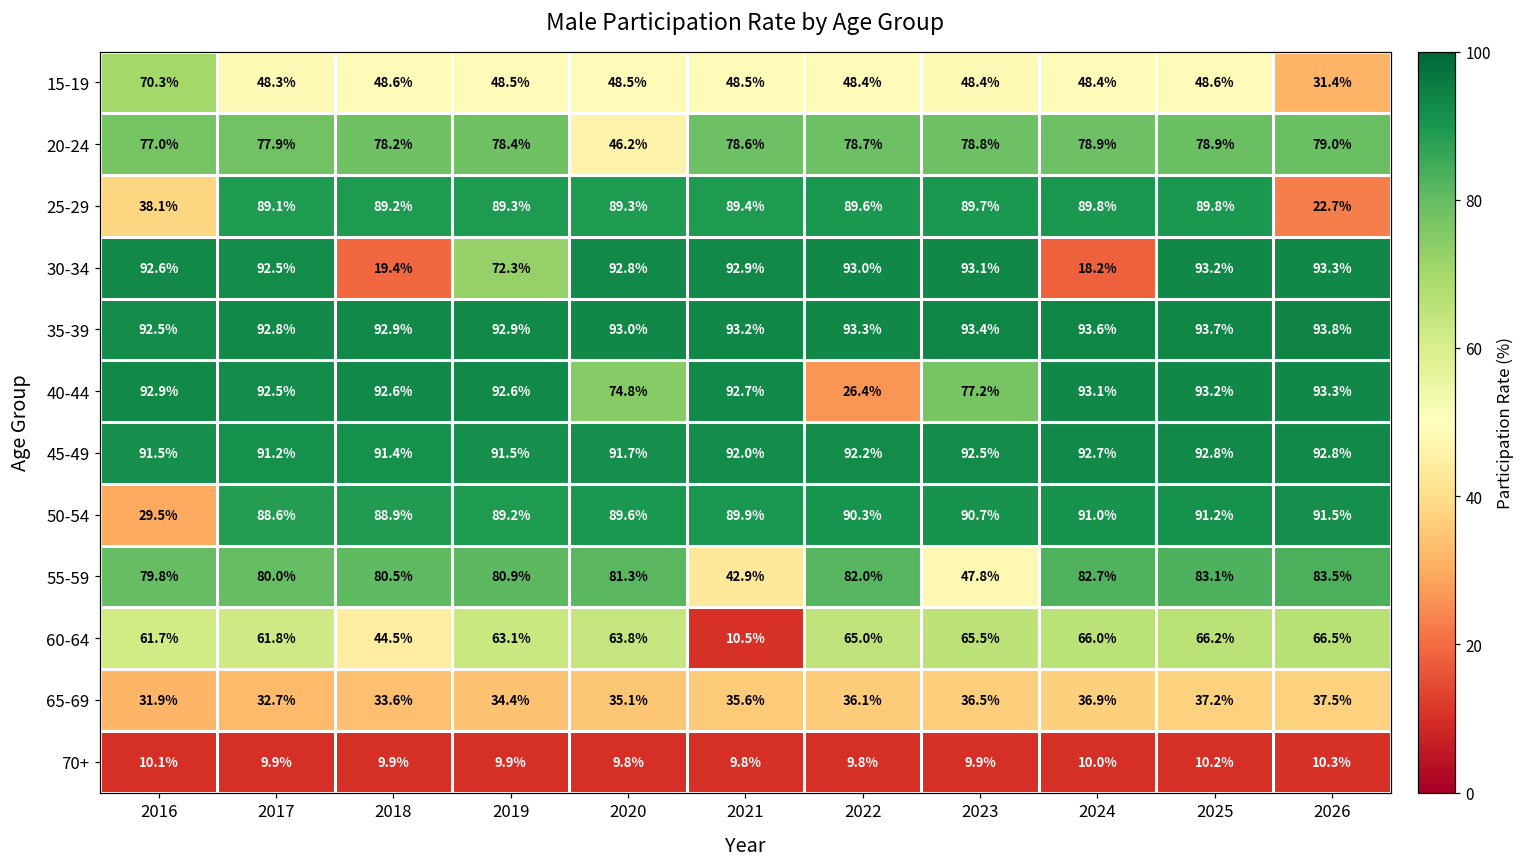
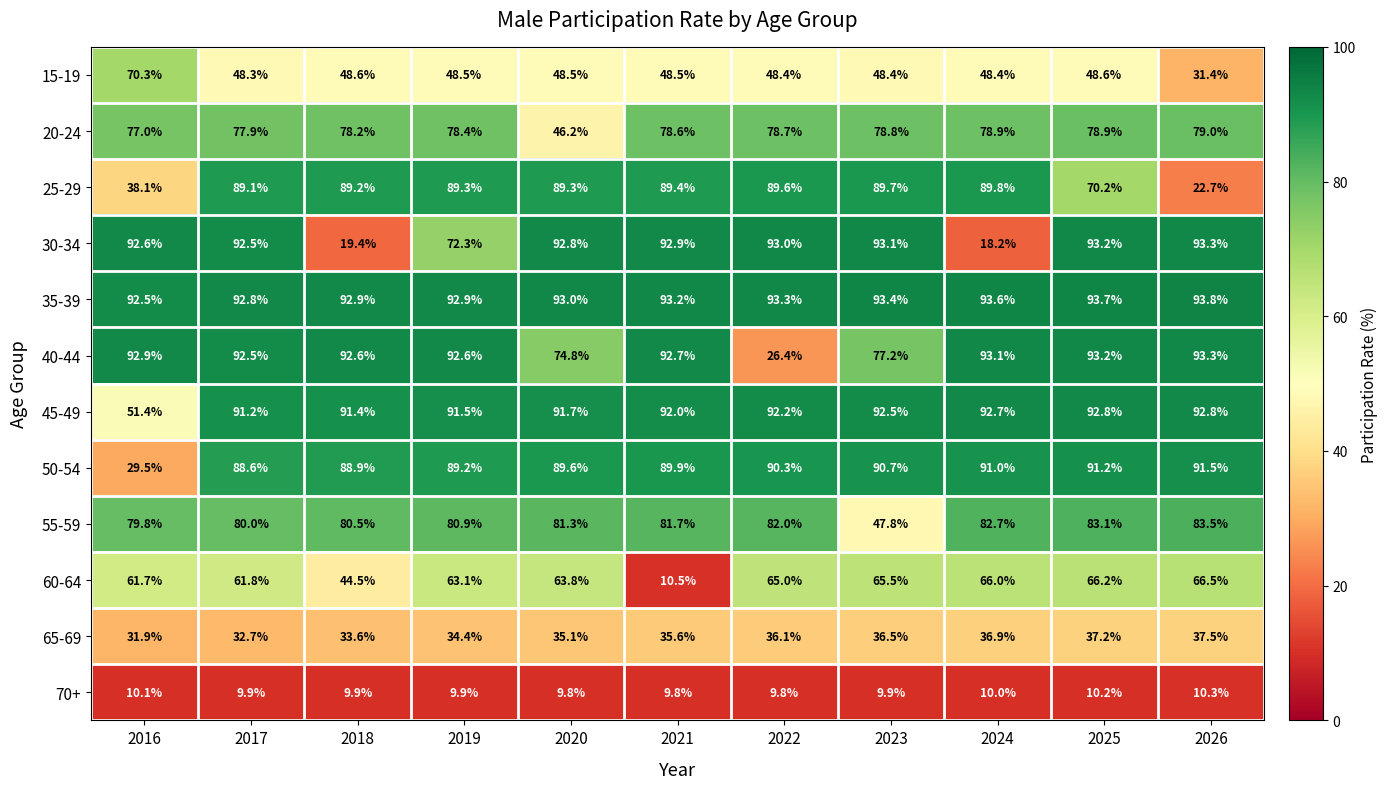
  {
    "15-19": {
      "2016": "70.3%",
      "2017": "48.3%",
      "2018": "48.6%",
      "2019": "48.5%",
      "2020": "48.5%",
      "2021": "48.5%",
      "2022": "48.4%",
      "2023": "48.4%",
      "2024": "48.4%",
      "2025": "48.6%",
      "2026": "31.4%"
    },
    "20-24": {
      "2016": "77.0%",
      "2017": "77.9%",
      "2018": "78.2%",
      "2019": "78.4%",
      "2020": "46.2%",
      "2021": "78.6%",
      "2022": "78.7%",
      "2023": "78.8%",
      "2024": "78.9%",
      "2025": "78.9%",
      "2026": "79.0%"
    },
    "25-29": {
      "2016": "38.1%",
      "2017": "89.1%",
      "2018": "89.2%",
      "2019": "89.3%",
      "2020": "89.3%",
      "2021": "89.4%",
      "2022": "89.6%",
      "2023": "89.7%",
      "2024": "89.8%",
-     "2025": "89.8%",
+     "2025": "70.2%",
      "2026": "22.7%"
    },
    "30-34": {
      "2016": "92.6%",
      "2017": "92.5%",
      "2018": "19.4%",
      "2019": "72.3%",
      "2020": "92.8%",
      "2021": "92.9%",
      "2022": "93.0%",
      "2023": "93.1%",
      "2024": "18.2%",
      "2025": "93.2%",
      "2026": "93.3%"
    },
    "35-39": {
      "2016": "92.5%",
      "2017": "92.8%",
      "2018": "92.9%",
      "2019": "92.9%",
      "2020": "93.0%",
      "2021": "93.2%",
      "2022": "93.3%",
      "2023": "93.4%",
      "2024": "93.6%",
      "2025": "93.7%",
      "2026": "93.8%"
    },
    "40-44": {
      "2016": "92.9%",
      "2017": "92.5%",
      "2018": "92.6%",
      "2019": "92.6%",
      "2020": "74.8%",
      "2021": "92.7%",
      "2022": "26.4%",
      "2023": "77.2%",
      "2024": "93.1%",
      "2025": "93.2%",
      "2026": "93.3%"
    },
    "45-49": {
-     "2016": "91.5%",
+     "2016": "51.4%",
      "2017": "91.2%",
      "2018": "91.4%",
      "2019": "91.5%",
      "2020": "91.7%",
      "2021": "92.0%",
      "2022": "92.2%",
      "2023": "92.5%",
      "2024": "92.7%",
      "2025": "92.8%",
      "2026": "92.8%"
    },
    "50-54": {
      "2016": "29.5%",
      "2017": "88.6%",
      "2018": "88.9%",
      "2019": "89.2%",
      "2020": "89.6%",
      "2021": "89.9%",
      "2022": "90.3%",
      "2023": "90.7%",
      "2024": "91.0%",
      "2025": "91.2%",
      "2026": "91.5%"
    },
    "55-59": {
      "2016": "79.8%",
      "2017": "80.0%",
      "2018": "80.5%",
      "2019": "80.9%",
      "2020": "81.3%",
-     "2021": "42.9%",
+     "2021": "81.7%",
      "2022": "82.0%",
      "2023": "47.8%",
      "2024": "82.7%",
      "2025": "83.1%",
      "2026": "83.5%"
    },
    "60-64": {
      "2016": "61.7%",
      "2017": "61.8%",
      "2018": "44.5%",
      "2019": "63.1%",
      "2020": "63.8%",
      "2021": "10.5%",
      "2022": "65.0%",
      "2023": "65.5%",
      "2024": "66.0%",
      "2025": "66.2%",
      "2026": "66.5%"
    },
    "65-69": {
      "2016": "31.9%",
      "2017": "32.7%",
      "2018": "33.6%",
      "2019": "34.4%",
      "2020": "35.1%",
      "2021": "35.6%",
      "2022": "36.1%",
      "2023": "36.5%",
      "2024": "36.9%",
      "2025": "37.2%",
      "2026": "37.5%"
    },
    "70+": {
      "2016": "10.1%",
      "2017": "9.9%",
      "2018": "9.9%",
      "2019": "9.9%",
      "2020": "9.8%",
      "2021": "9.8%",
      "2022": "9.8%",
      "2023": "9.9%",
      "2024": "10.0%",
      "2025": "10.2%",
      "2026": "10.3%"
    }
  }
